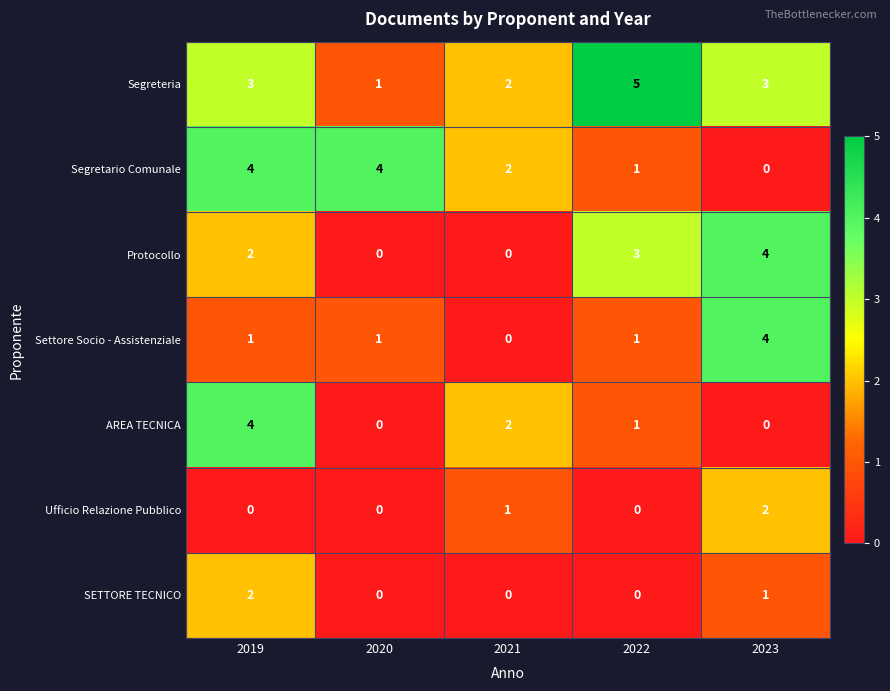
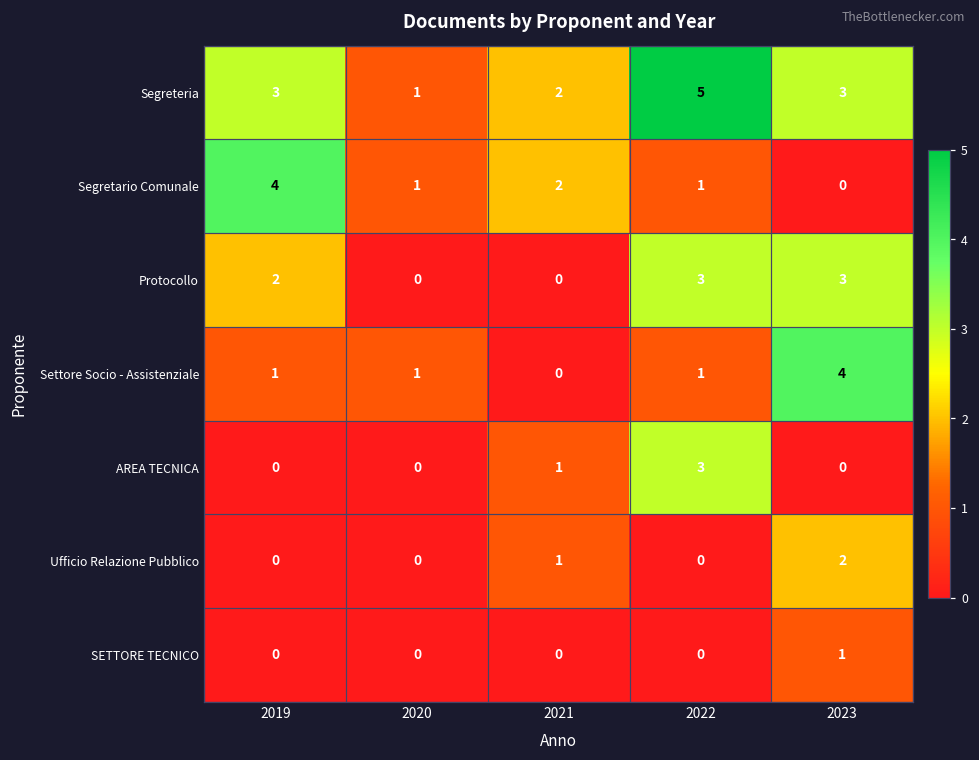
  {
    "Segreteria": {
      "2019": 3,
      "2020": 1,
      "2021": 2,
      "2022": 5,
      "2023": 3
    },
    "Segretario Comunale": {
      "2019": 4,
-     "2020": 4,
+     "2020": 1,
      "2021": 2,
      "2022": 1,
      "2023": 0
    },
    "Protocollo": {
      "2019": 2,
      "2020": 0,
      "2021": 0,
      "2022": 3,
-     "2023": 4
+     "2023": 3
    },
    "Settore Socio - Assistenziale": {
      "2019": 1,
      "2020": 1,
      "2021": 0,
      "2022": 1,
      "2023": 4
    },
    "AREA TECNICA": {
-     "2019": 4,
+     "2019": 0,
      "2020": 0,
-     "2021": 2,
-     "2022": 1,
+     "2021": 1,
+     "2022": 3,
      "2023": 0
    },
    "Ufficio Relazione Pubblico": {
      "2019": 0,
      "2020": 0,
      "2021": 1,
      "2022": 0,
      "2023": 2
    },
    "SETTORE TECNICO": {
-     "2019": 2,
+     "2019": 0,
      "2020": 0,
      "2021": 0,
      "2022": 0,
      "2023": 1
    }
  }
